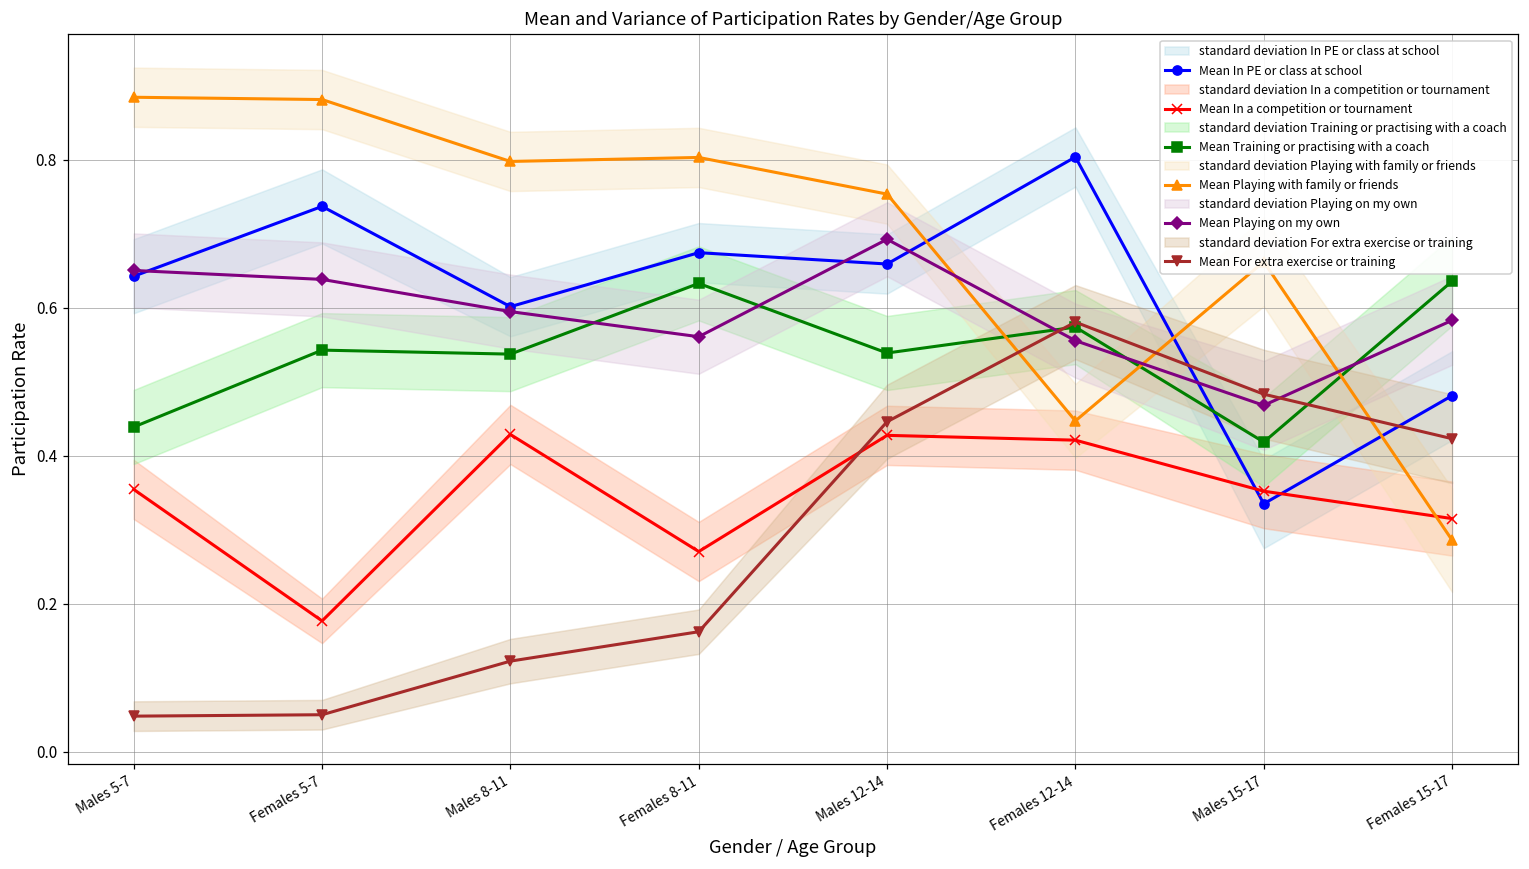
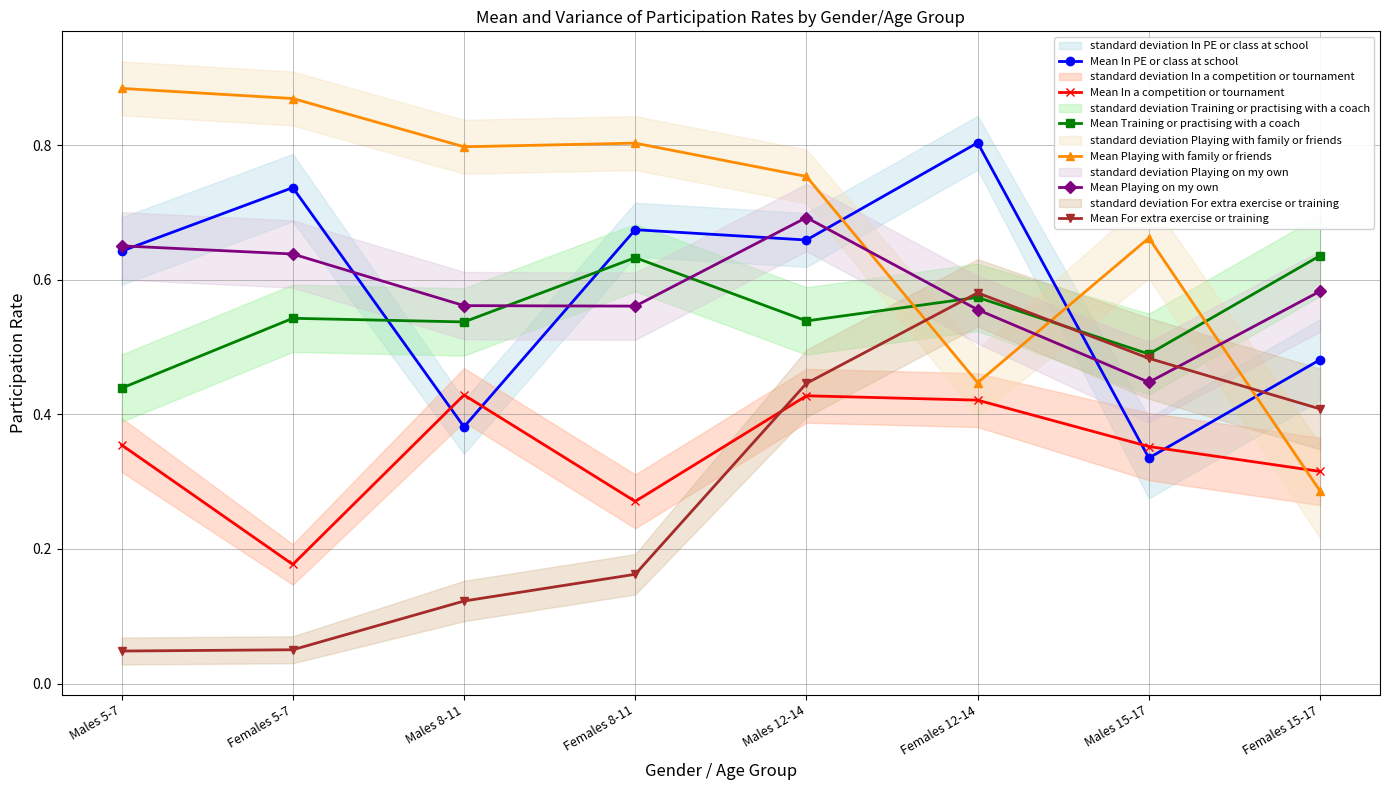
  {
    "Mean In PE or class at school": {
      "Males 5-7": 0.64,
      "Females 5-7": 0.74,
-     "Males 8-11": 0.60,
+     "Males 8-11": 0.38,
      "Females 8-11": 0.67,
      "Males 12-14": 0.66,
      "Females 12-14": 0.80,
      "Males 15-17": 0.34
    },
    "Mean In a competition or tournament": {
      "Males 5-7": 0.35,
      "Females 5-7": 0.18,
      "Males 8-11": 0.43,
      "Females 8-11": 0.27,
      "Males 12-14": 0.43,
      "Females 12-14": 0.42,
      "Males 15-17": 0.35,
      "Females 15-17": 0.32
    },
    "Mean Training or practising with a coach": {
      "Males 5-7": 0.44,
      "Females 5-7": 0.54,
      "Males 8-11": 0.54,
      "Females 8-11": 0.63,
      "Males 12-14": 0.54,
      "Females 12-14": 0.57,
-     "Males 15-17": 0.42,
+     "Males 15-17": 0.49,
      "Females 15-17": 0.64
    },
    "Mean Playing with family or friends": {
      "Males 5-7": 0.88,
-     "Females 5-7": 0.88,
+     "Females 5-7": 0.87,
      "Males 8-11": 0.80,
      "Females 8-11": 0.80,
      "Males 12-14": 0.75,
      "Females 12-14": 0.45,
      "Males 15-17": 0.66,
      "Females 15-17": 0.29
    },
    "Mean Playing on my own": {
      "Males 5-7": 0.65,
      "Females 5-7": 0.64,
-     "Males 8-11": 0.59,
+     "Males 8-11": 0.56,
      "Females 8-11": 0.56,
      "Males 12-14": 0.69,
      "Females 12-14": 0.56,
-     "Males 15-17": 0.47,
+     "Males 15-17": 0.45,
      "Females 15-17": 0.58
    },
    "Mean For extra exercise or training": {
      "Males 5-7": 0.05,
      "Females 5-7": 0.05,
      "Males 8-11": 0.12,
      "Females 8-11": 0.16,
      "Males 12-14": 0.45,
      "Females 12-14": 0.58,
      "Males 15-17": 0.48,
-     "Females 15-17": 0.42
+     "Females 15-17": 0.41
    }
  }
